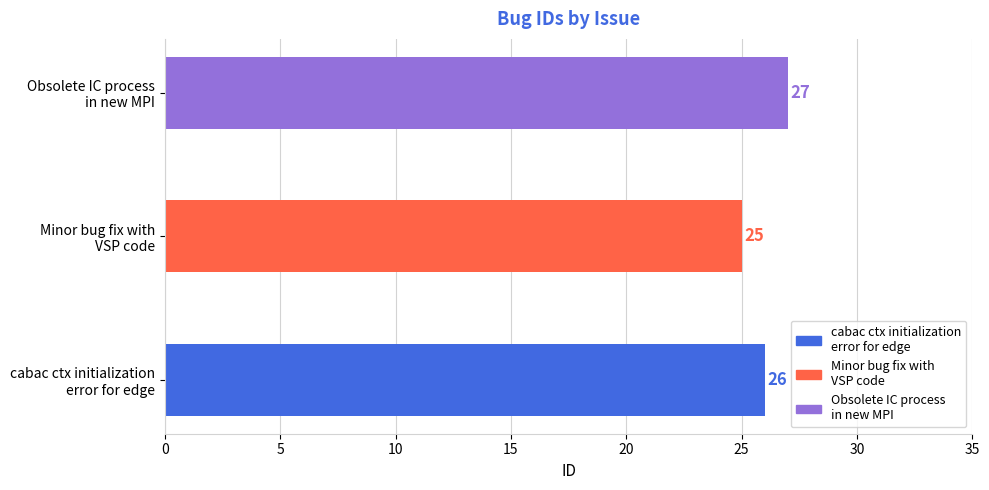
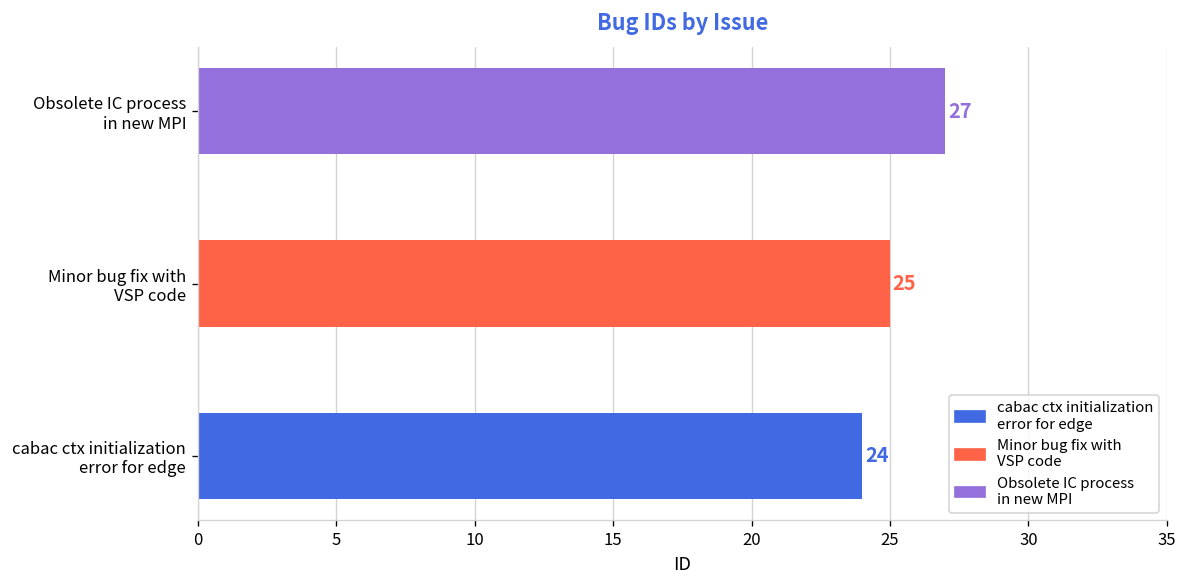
  {
    "Obsolete IC process in new MPI": 27,
    "Minor bug fix with VSP code": 25,
-   "cabac ctx initialization error for edge": 26
+   "cabac ctx initialization error for edge": 24
  }
